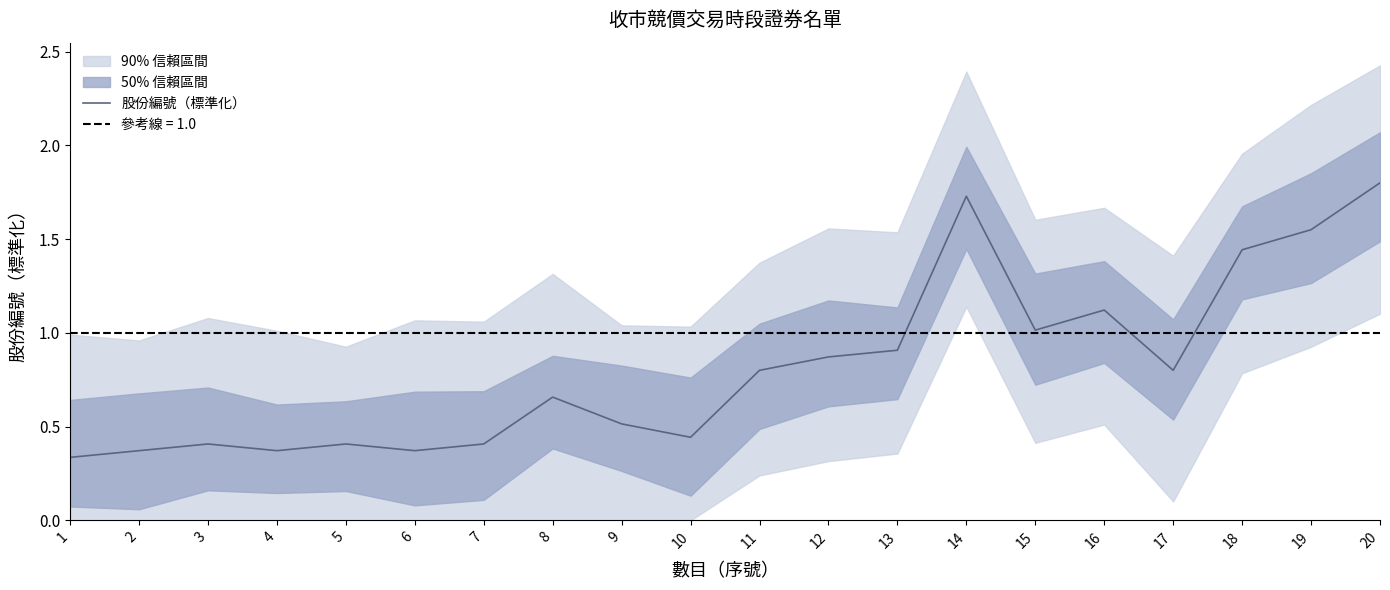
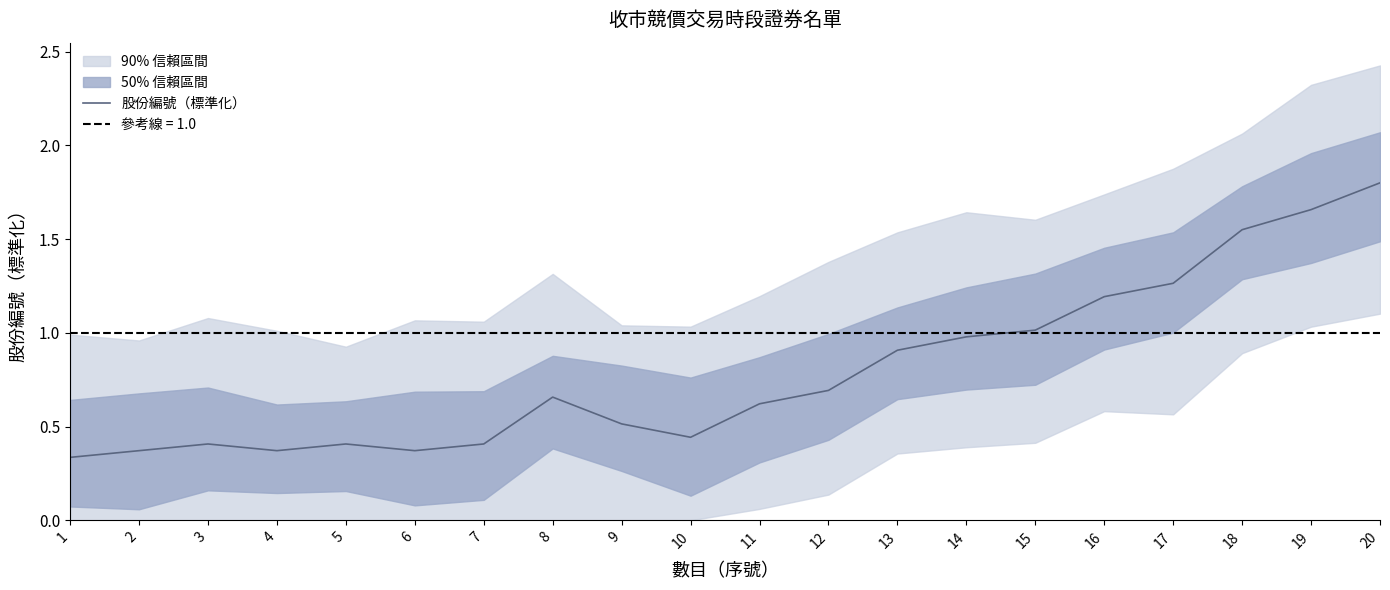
  {
    "股份編號（標準化）": {
      "1": 0.34,
      "2": 0.37,
      "3": 0.41,
      "4": 0.37,
      "5": 0.41,
      "6": 0.37,
      "7": 0.41,
      "8": 0.66,
      "9": 0.51,
      "10": 0.44,
-     "11": 0.80,
-     "12": 0.87,
+     "11": 0.62,
+     "12": 0.69,
      "13": 0.91,
-     "14": 1.73,
+     "14": 0.98,
      "15": 1.01,
-     "16": 1.12,
-     "17": 0.80,
-     "18": 1.44,
-     "19": 1.55,
+     "16": 1.19,
+     "17": 1.26,
+     "18": 1.55,
+     "19": 1.66,
      "20": 1.80
    },
    "90% 信賴區間": {
      "1": 0.99,
      "2": 0.96,
      "3": 1.08,
      "4": 1.01,
      "5": 0.93,
      "6": 1.07,
      "7": 1.06,
      "8": 1.31,
      "9": 1.04,
      "10": 1.03
    }
  }
